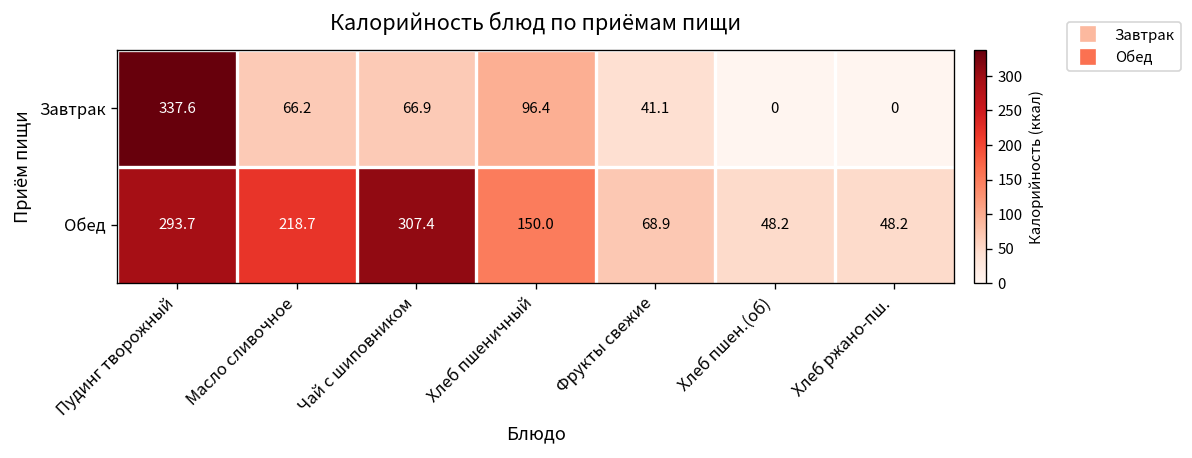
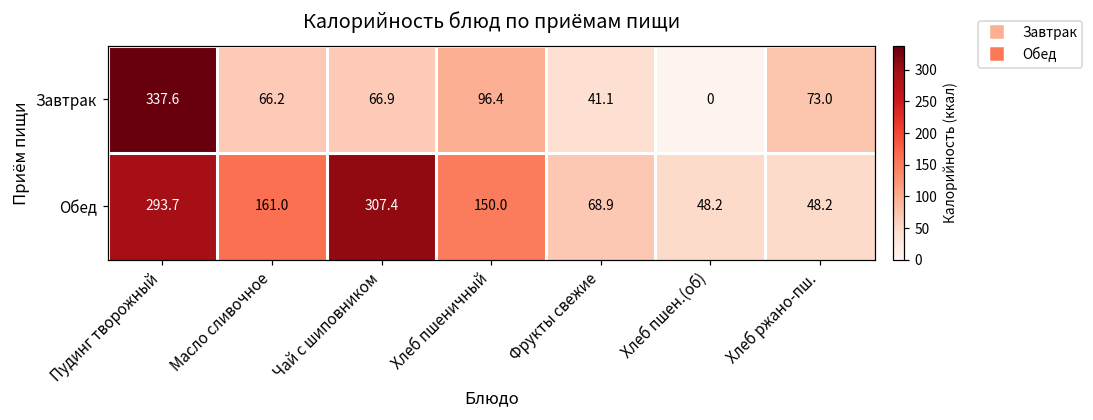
  {
    "Завтрак": {
      "Пудинг творожный": 337.6,
      "Масло сливочное": 66.2,
      "Чай с шиповником": 66.9,
      "Хлеб пшеничный": 96.4,
      "Фрукты свежие": 41.1,
      "Хлеб пшен.(об)": 0,
-     "Хлеб ржано-пш.": 0
+     "Хлеб ржано-пш.": 73.0
    },
    "Обед": {
      "Пудинг творожный": 293.7,
-     "Масло сливочное": 218.7,
+     "Масло сливочное": 161.0,
      "Чай с шиповником": 307.4,
      "Хлеб пшеничный": 150.0,
      "Фрукты свежие": 68.9,
      "Хлеб пшен.(об)": 48.2,
      "Хлеб ржано-пш.": 48.2
    }
  }
